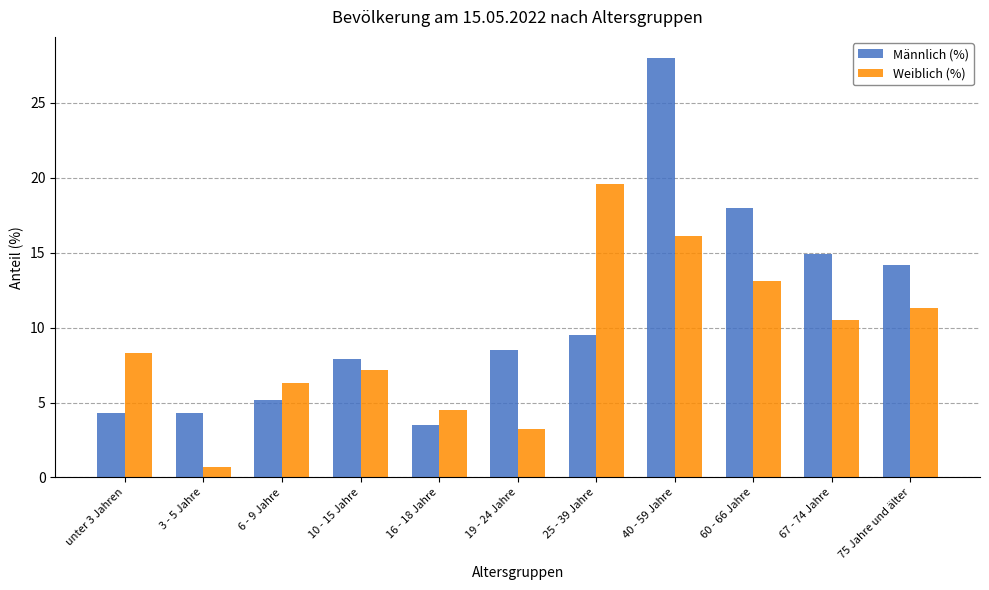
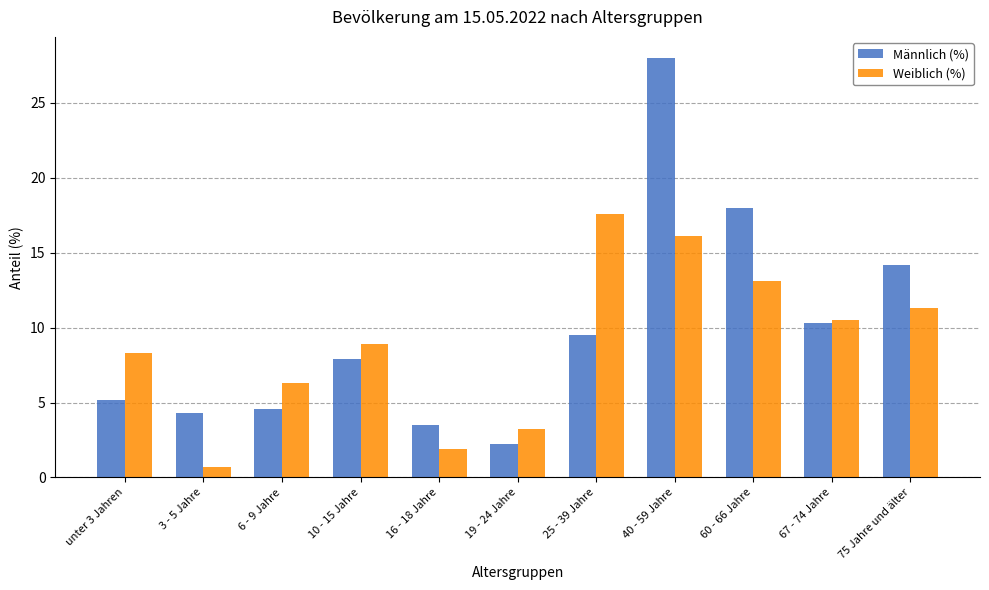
  {
    "Männlich (%)": {
-     "unter 3 Jahren": 4.3,
+     "unter 3 Jahren": 5.2,
      "3 - 5 Jahre": 4.3,
-     "6 - 9 Jahre": 5.2,
+     "6 - 9 Jahre": 4.6,
      "10 - 15 Jahre": 7.9,
      "16 - 18 Jahre": 3.5,
-     "19 - 24 Jahre": 8.5,
+     "19 - 24 Jahre": 2.2,
      "25 - 39 Jahre": 9.5,
      "40 - 59 Jahre": 28.0,
      "60 - 66 Jahre": 18.0,
-     "67 - 74 Jahre": 14.9,
+     "67 - 74 Jahre": 10.3,
      "75 Jahre und älter": 14.2
    },
    "Weiblich (%)": {
      "unter 3 Jahren": 8.3,
      "3 - 5 Jahre": 0.7,
      "6 - 9 Jahre": 6.3,
-     "10 - 15 Jahre": 7.2,
-     "16 - 18 Jahre": 4.5,
+     "10 - 15 Jahre": 8.9,
+     "16 - 18 Jahre": 1.9,
      "19 - 24 Jahre": 3.2,
-     "25 - 39 Jahre": 19.6,
+     "25 - 39 Jahre": 17.6,
      "40 - 59 Jahre": 16.1,
      "60 - 66 Jahre": 13.1,
      "67 - 74 Jahre": 10.5,
      "75 Jahre und älter": 11.3
    }
  }
